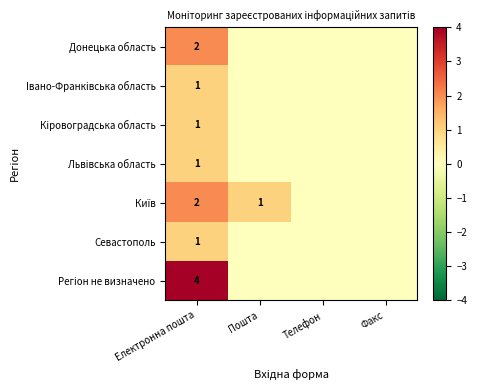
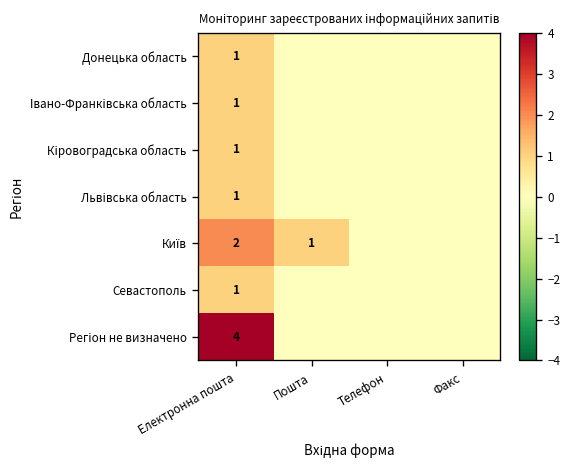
  {
    "Донецька область": {
-     "Електронна пошта": 2
+     "Електронна пошта": 1
    },
    "Івано-Франківська область": {
      "Електронна пошта": 1
    },
    "Кіровоградська область": {
      "Електронна пошта": 1
    },
    "Львівська область": {
      "Електронна пошта": 1
    },
    "Київ": {
      "Електронна пошта": 2,
      "Пошта": 1
    },
    "Севастополь": {
      "Електронна пошта": 1
    },
    "Регіон не визначено": {
      "Електронна пошта": 4
    }
  }
